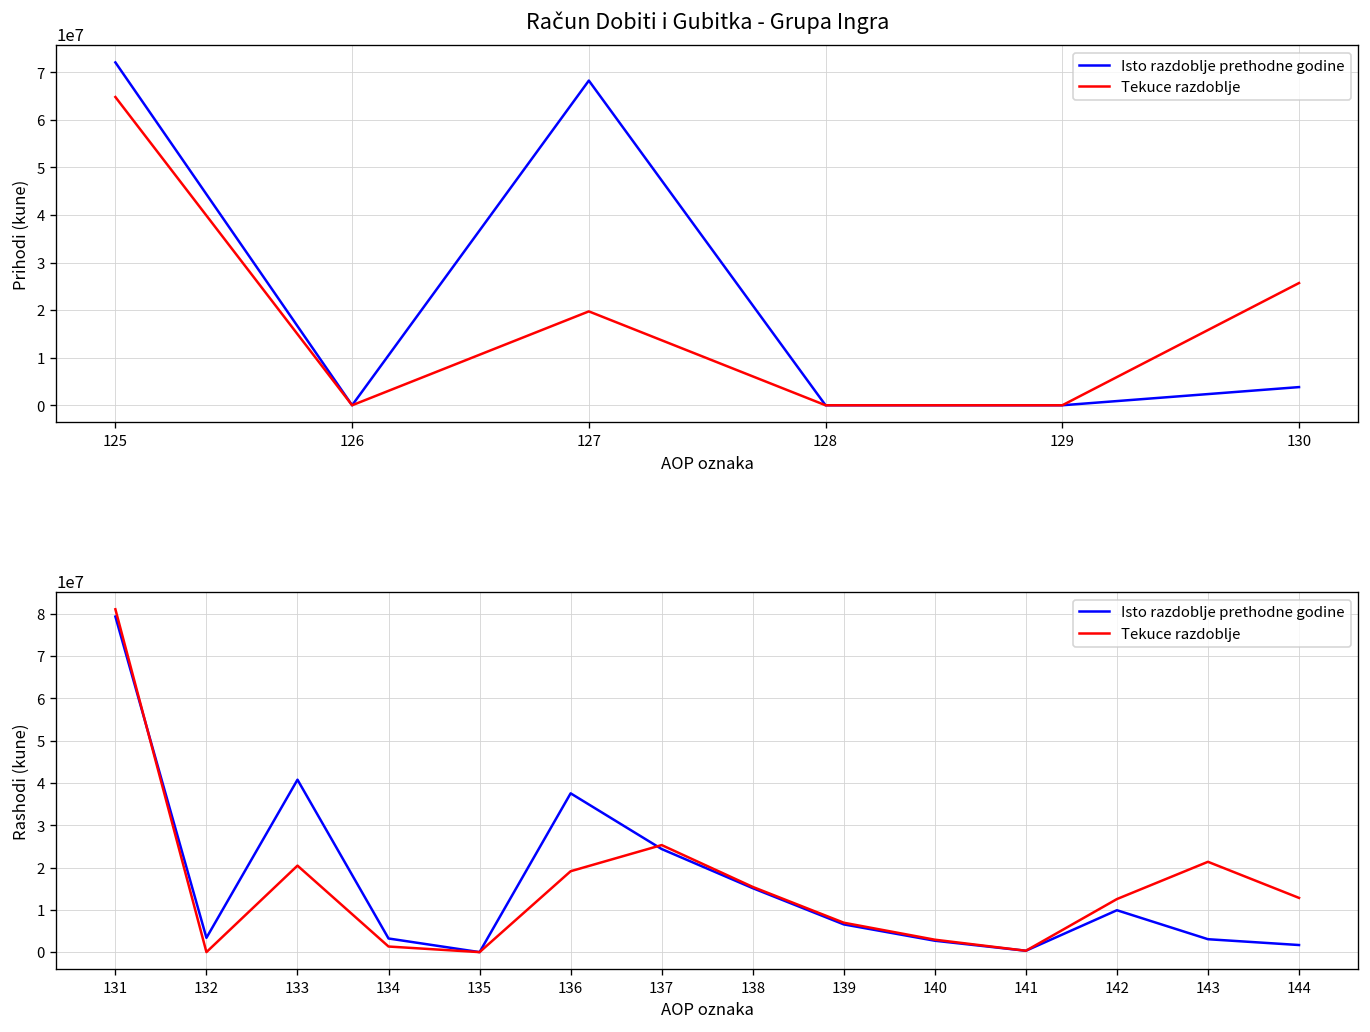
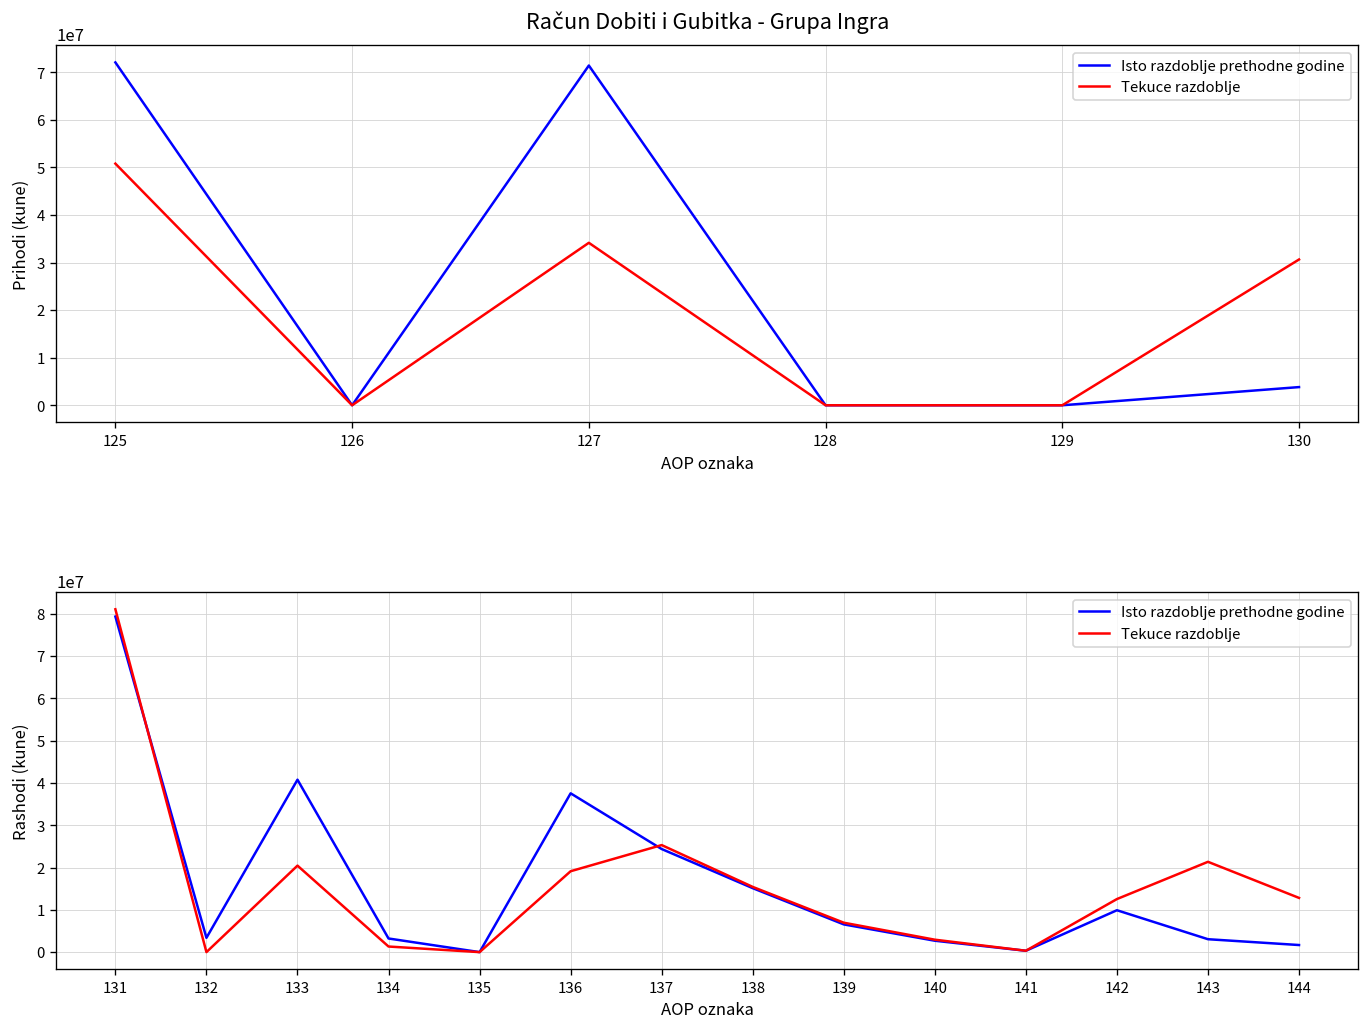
  {
    "Račun Dobiti i Gubitka - Grupa Ingra": {
      "Isto razdoblje prethodne godine": {
        "125": 72000000,
-       "127": 68000000,
+       "127": 71000000,
        "130": 4000000
      },
      "Tekuce razdoblje": {
-       "125": 65000000,
-       "127": 20000000,
-       "130": 26000000
+       "125": 51000000,
+       "127": 34000000,
+       "130": 31000000
      }
    }
  }
